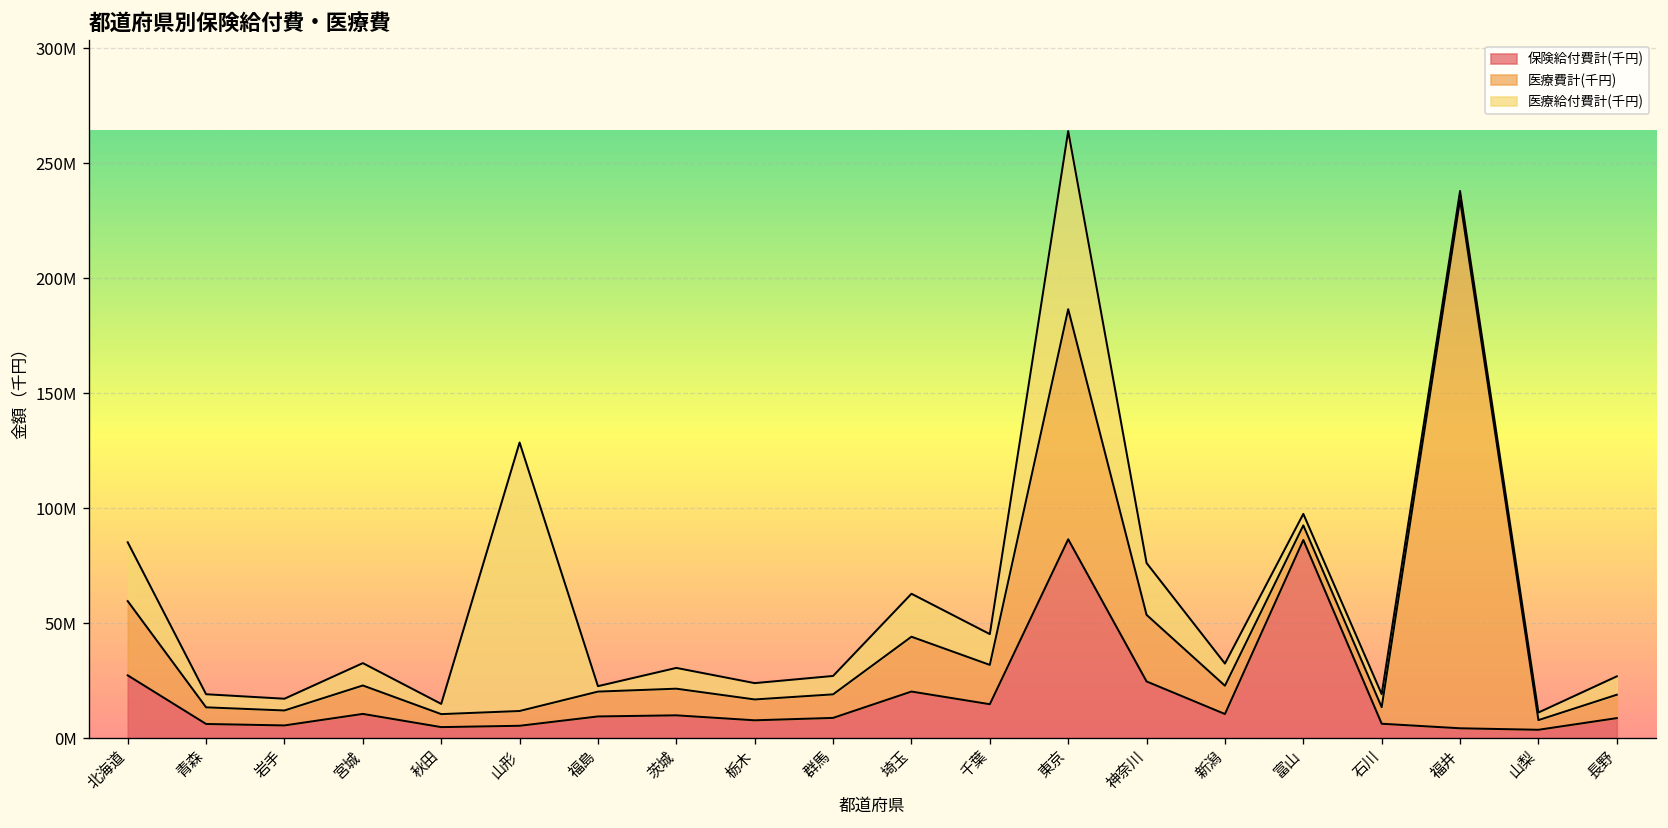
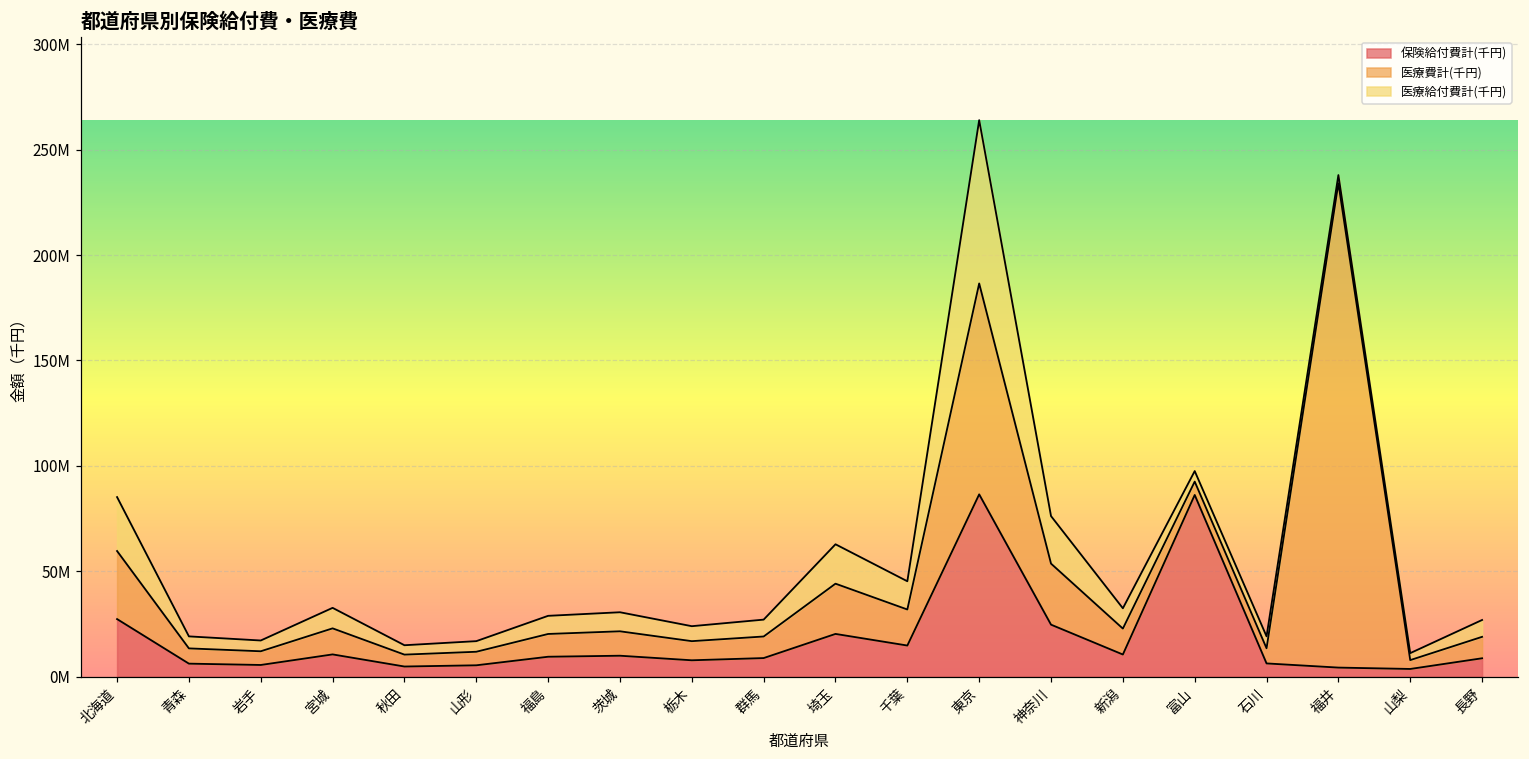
  {
    "保険給付費計(千円)": {
      "北海道": 27000000,
      "青森": 6000000,
      "岩手": 5000000,
      "宮城": 10000000,
      "秋田": 5000000,
      "山形": 5000000,
      "福島": 9000000,
      "茨城": 10000000,
      "栃木": 8000000,
      "群馬": 9000000,
      "埼玉": 20000000,
      "千葉": 15000000,
      "東京": 86000000,
      "神奈川": 25000000,
      "新潟": 10000000,
      "富山": 86000000,
      "石川": 6000000,
      "福井": 4000000,
      "山梨": 4000000,
      "長野": 9000000
    },
    "医療費計(千円)": {
      "北海道": 32000000,
      "青森": 7000000,
      "岩手": 7000000,
      "宮城": 12000000,
      "秋田": 6000000,
      "山形": 6000000,
      "福島": 11000000,
      "茨城": 12000000,
      "栃木": 9000000,
      "群馬": 10000000,
      "埼玉": 24000000,
      "千葉": 17000000,
      "東京": 100000000,
      "神奈川": 29000000,
      "新潟": 12000000,
      "富山": 6000000,
      "石川": 7000000,
      "福井": 230000000,
      "山梨": 4000000,
      "長野": 10000000
    },
    "医療給付費計(千円)": {
      "北海道": 26000000,
      "青森": 6000000,
      "岩手": 5000000,
      "宮城": 10000000,
      "秋田": 4000000,
-     "山形": 117000000,
-     "福島": 2000000,
+     "山形": 5000000,
+     "福島": 9000000,
      "茨城": 9000000,
      "栃木": 7000000,
      "群馬": 8000000,
      "埼玉": 19000000,
      "千葉": 13000000,
      "東京": 77000000,
      "神奈川": 23000000,
      "新潟": 10000000,
      "富山": 5000000,
      "石川": 6000000,
      "福井": 4000000,
      "山梨": 3000000,
      "長野": 8000000
    }
  }
